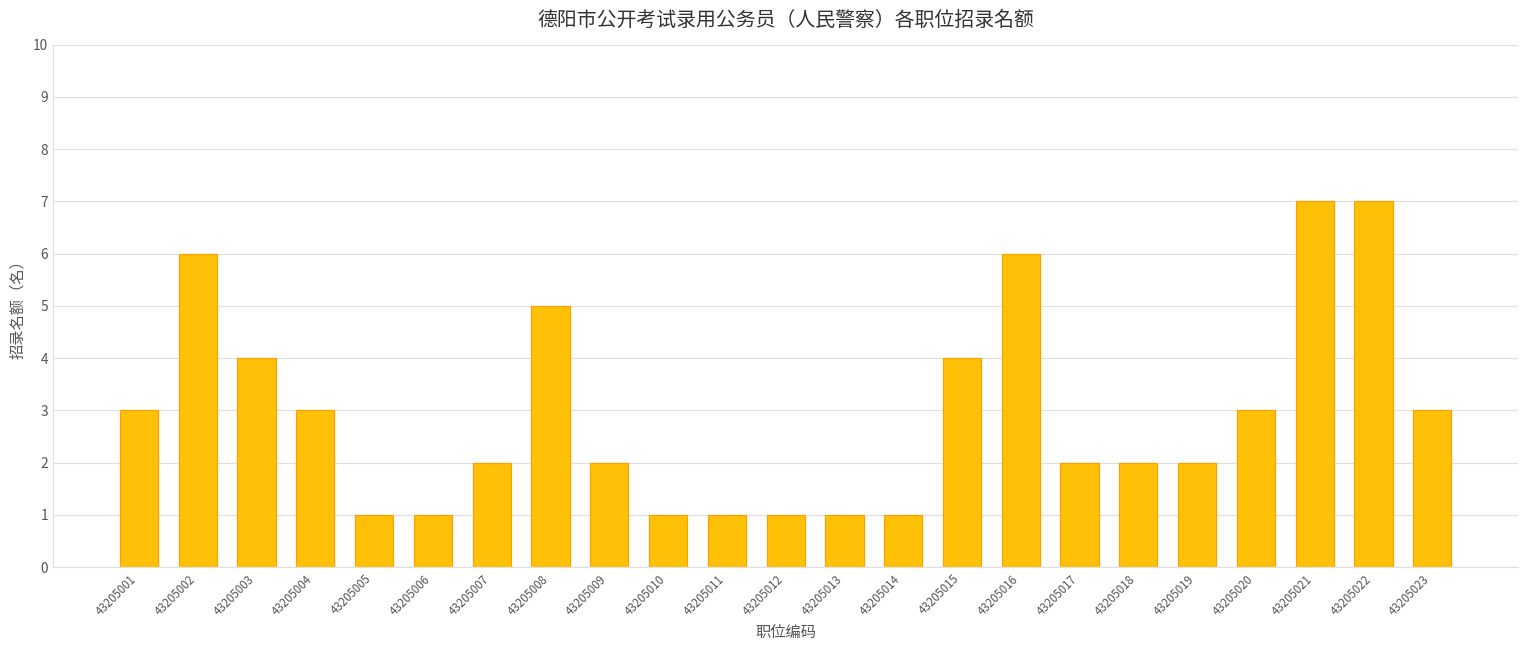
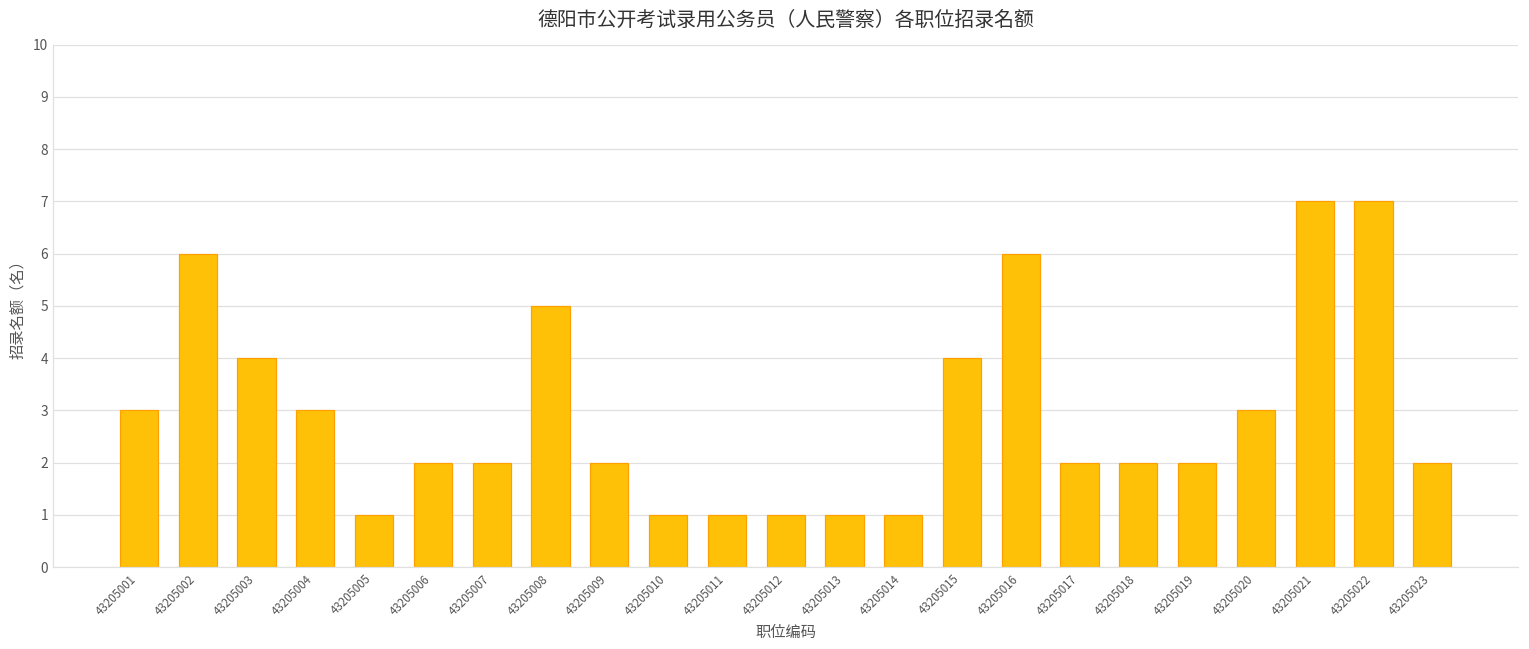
  {
    "43205001": 3,
    "43205002": 6,
    "43205003": 4,
    "43205004": 3,
    "43205005": 1,
-   "43205006": 1,
+   "43205006": 2,
    "43205007": 2,
    "43205008": 5,
    "43205009": 2,
    "43205010": 1,
    "43205011": 1,
    "43205012": 1,
    "43205013": 1,
    "43205014": 1,
    "43205015": 4,
    "43205016": 6,
    "43205017": 2,
    "43205018": 2,
    "43205019": 2,
    "43205020": 3,
    "43205021": 7,
    "43205022": 7,
-   "43205023": 3
+   "43205023": 2
  }
